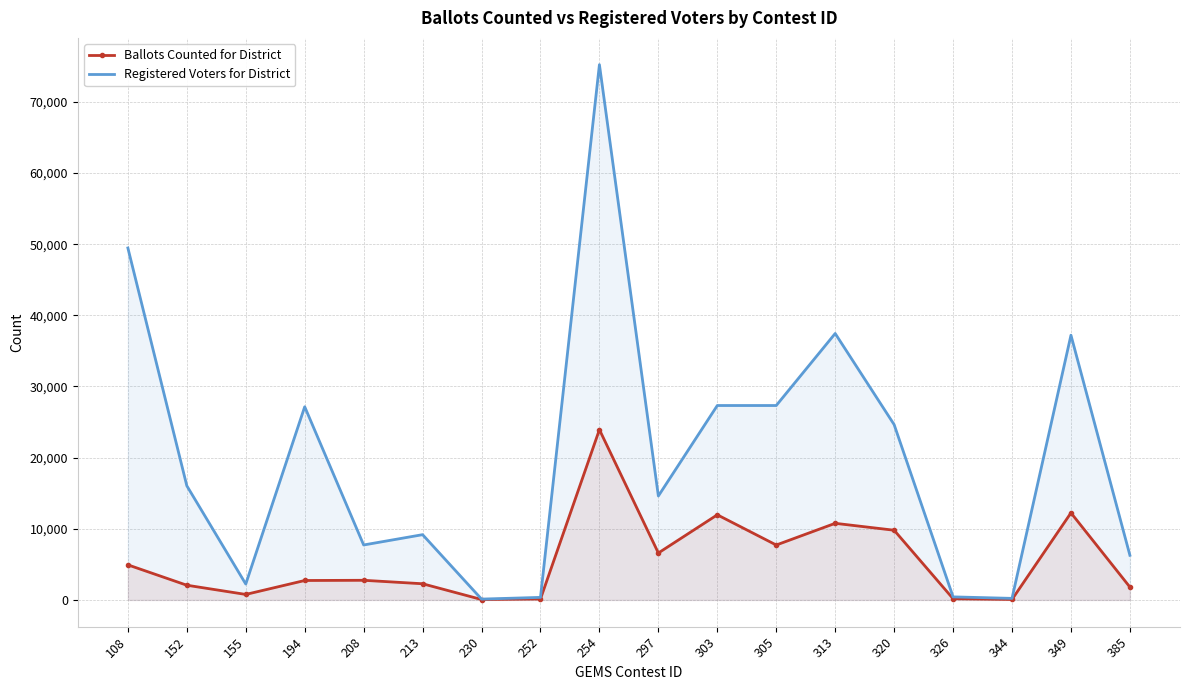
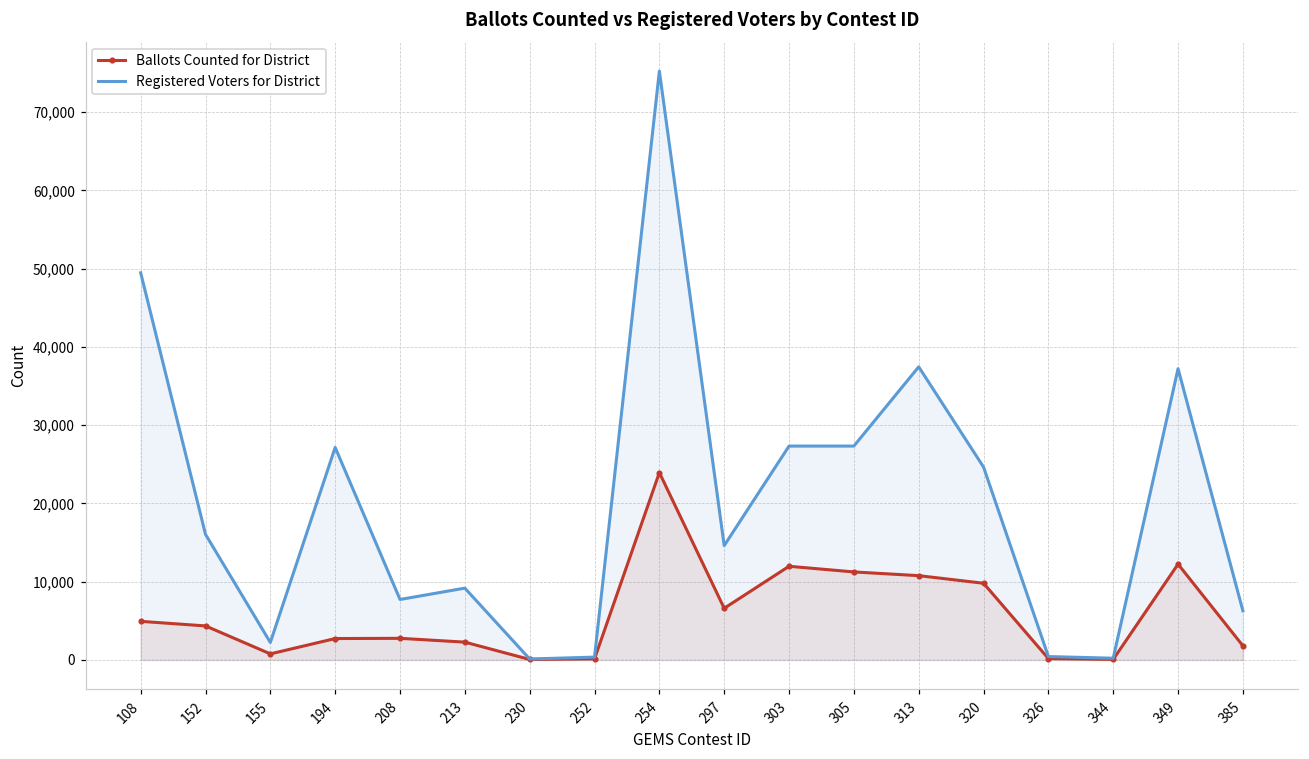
  {
    "Ballots Counted for District": {
      "108": "5,000",
-     "152": "2,000",
+     "152": "4,000",
      "155": "1,000",
      "194": "3,000",
      "208": "3,000",
      "213": "2,000",
      "254": "24,000",
      "297": "7,000",
      "303": "12,000",
-     "305": "8,000",
+     "305": "11,000",
      "313": "11,000",
      "320": "10,000",
      "349": "12,000",
      "385": "2,000"
    },
    "Registered Voters for District": {
      "108": "49,000",
      "152": "16,000",
      "155": "2,000",
      "194": "27,000",
      "208": "8,000",
      "213": "9,000",
      "254": "75,000",
      "297": "15,000",
      "303": "27,000",
      "305": "27,000",
      "313": "37,000",
      "320": "25,000",
      "349": "37,000",
      "385": "6,000"
    }
  }
